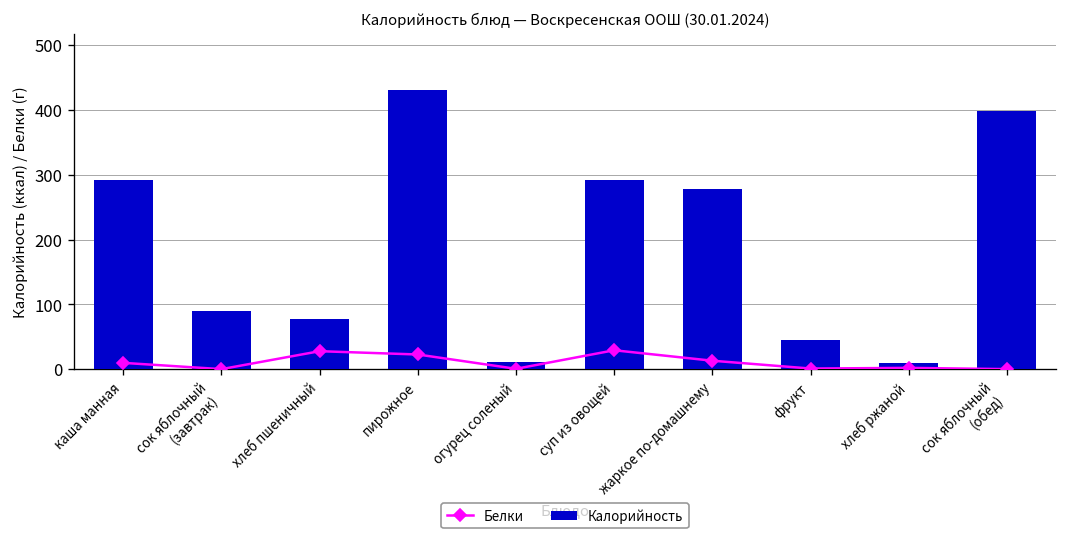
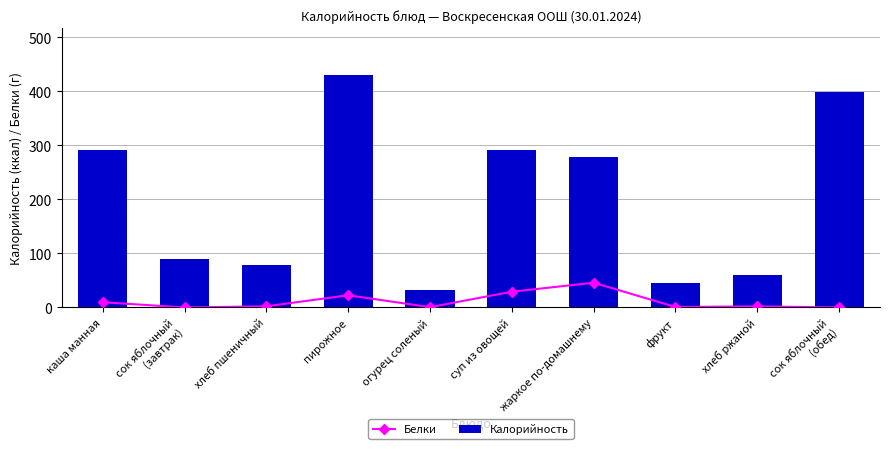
  {
    "Белки": {
      "каша манная": 10,
      "сок яблочный (завтрак)": 0,
-     "хлеб пшеничный": 30,
+     "хлеб пшеничный": 0,
      "пирожное": 20,
      "огурец соленый": 0,
      "суп из овощей": 30,
-     "жаркое по-домашнему": 10,
+     "жаркое по-домашнему": 50,
      "фрукт": 0,
      "хлеб ржаной": 0,
      "сок яблочный (обед)": 0
    },
    "Калорийность": {
      "каша манная": 290,
      "сок яблочный (завтрак)": 90,
      "хлеб пшеничный": 80,
      "пирожное": 430,
-     "огурец соленый": 10,
+     "огурец соленый": 30,
      "суп из овощей": 290,
      "жаркое по-домашнему": 280,
      "фрукт": 50,
-     "хлеб ржаной": 10,
+     "хлеб ржаной": 60,
      "сок яблочный (обед)": 400
    }
  }
